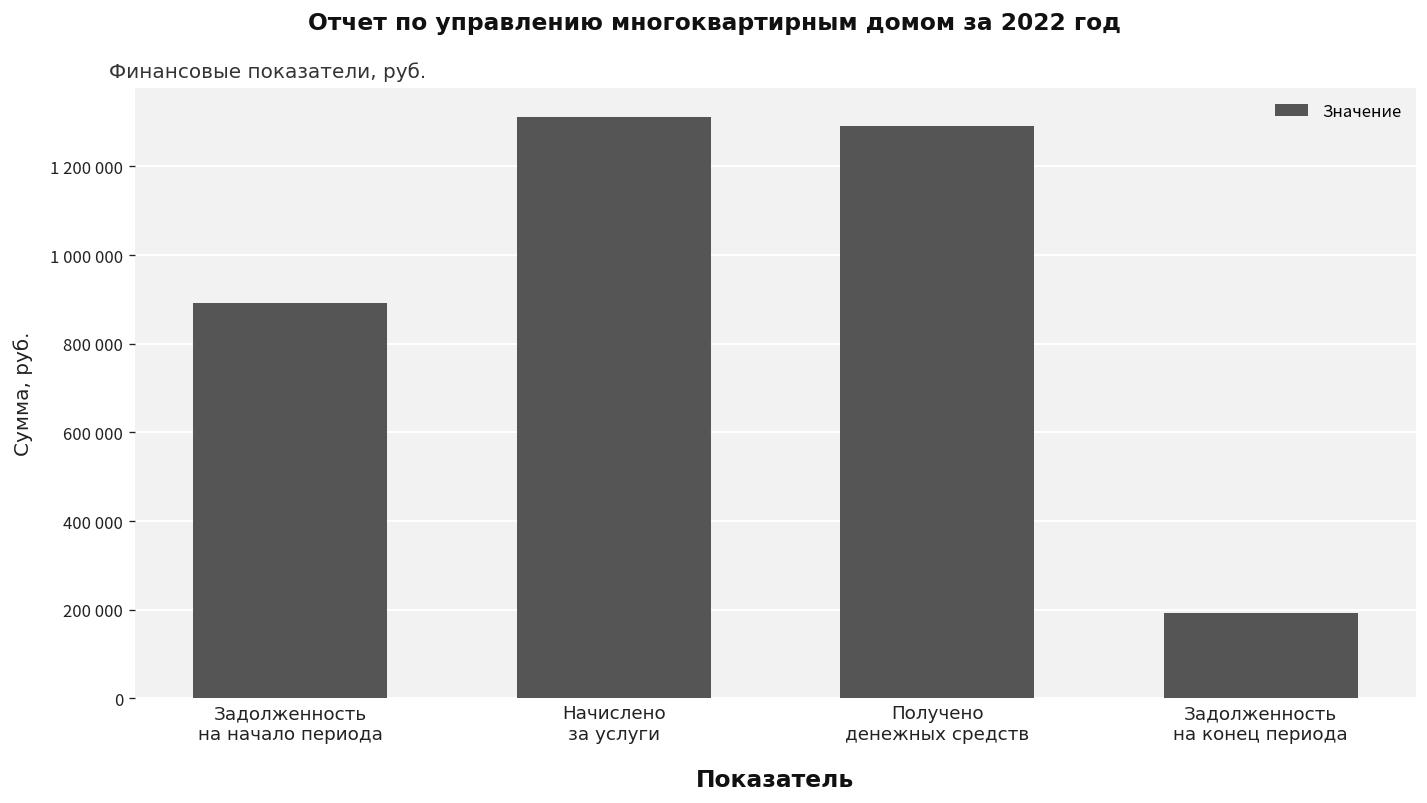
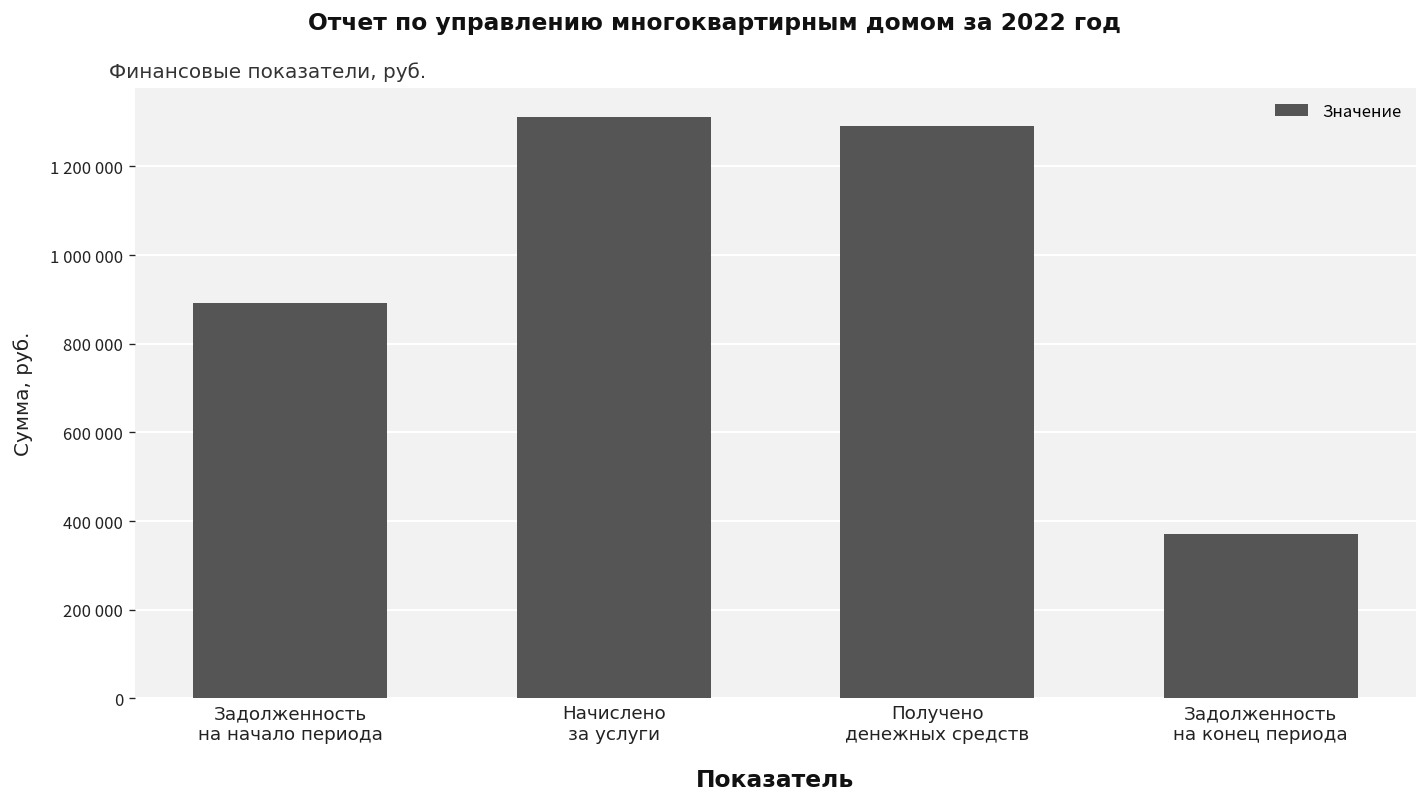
  {
    "Задолженность на начало периода": 890000,
    "Начислено за услуги": 1310000,
    "Получено денежных средств": 1290000,
-   "Задолженность на конец периода": 190000
+   "Задолженность на конец периода": 370000
  }
